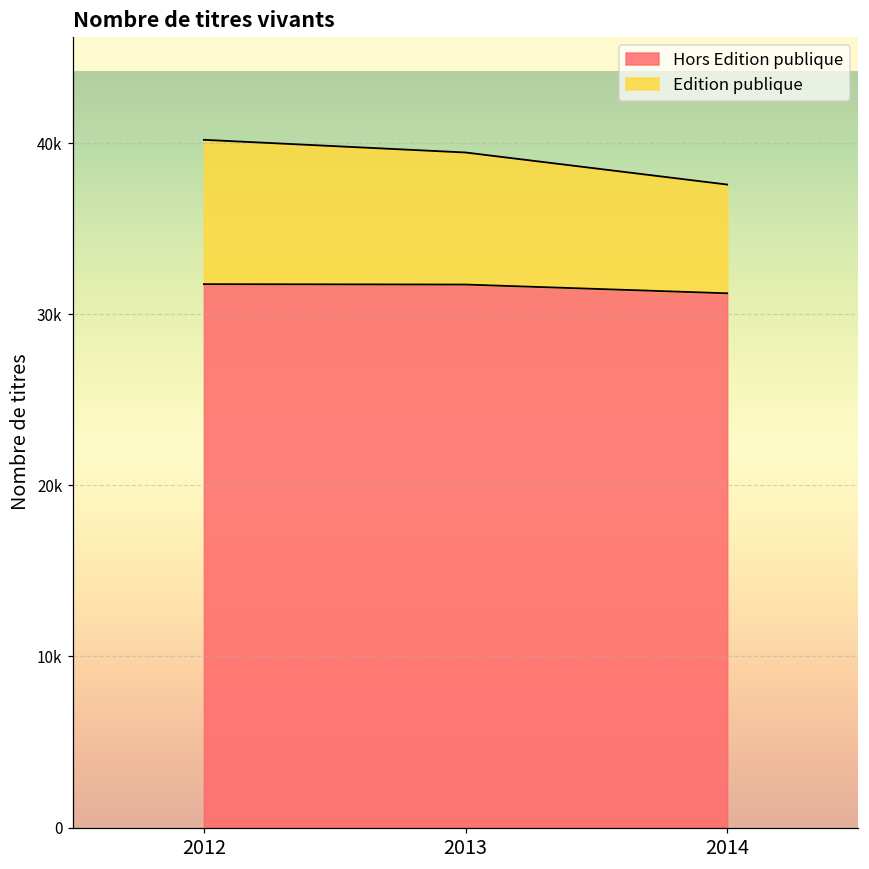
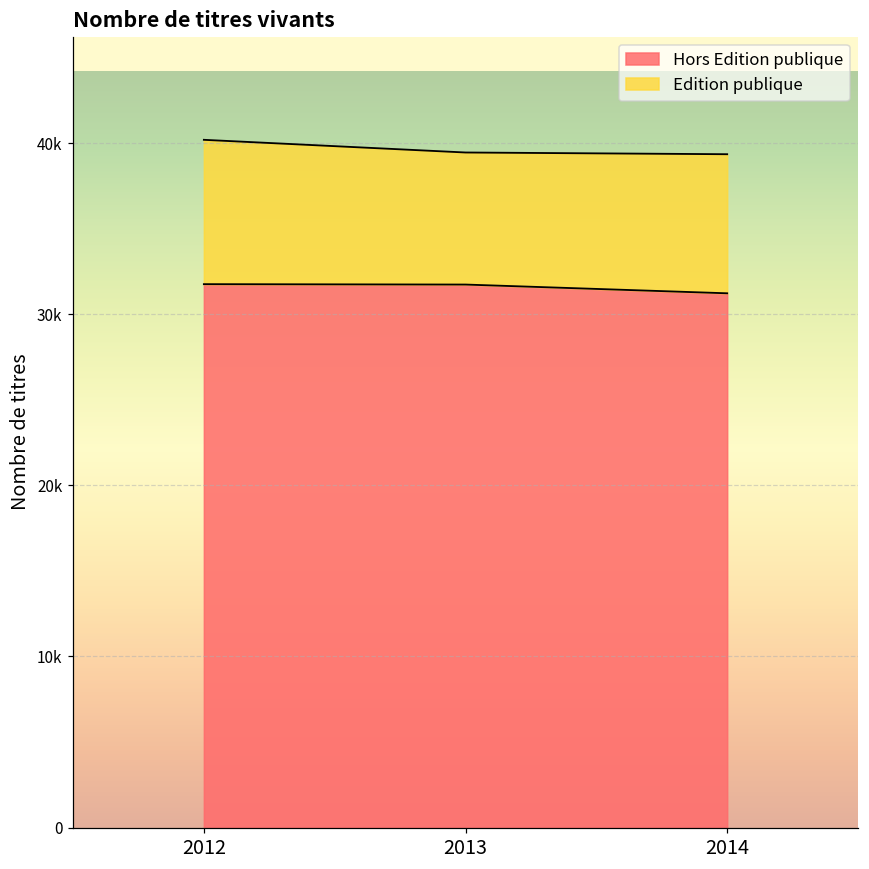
  {
    "Hors Edition publique": {
      "2012": 31800,
      "2013": 31700,
      "2014": 31200
    },
    "Edition publique": {
      "2012": 8400,
      "2013": 7700,
-     "2014": 6400
+     "2014": 8100
    }
  }
